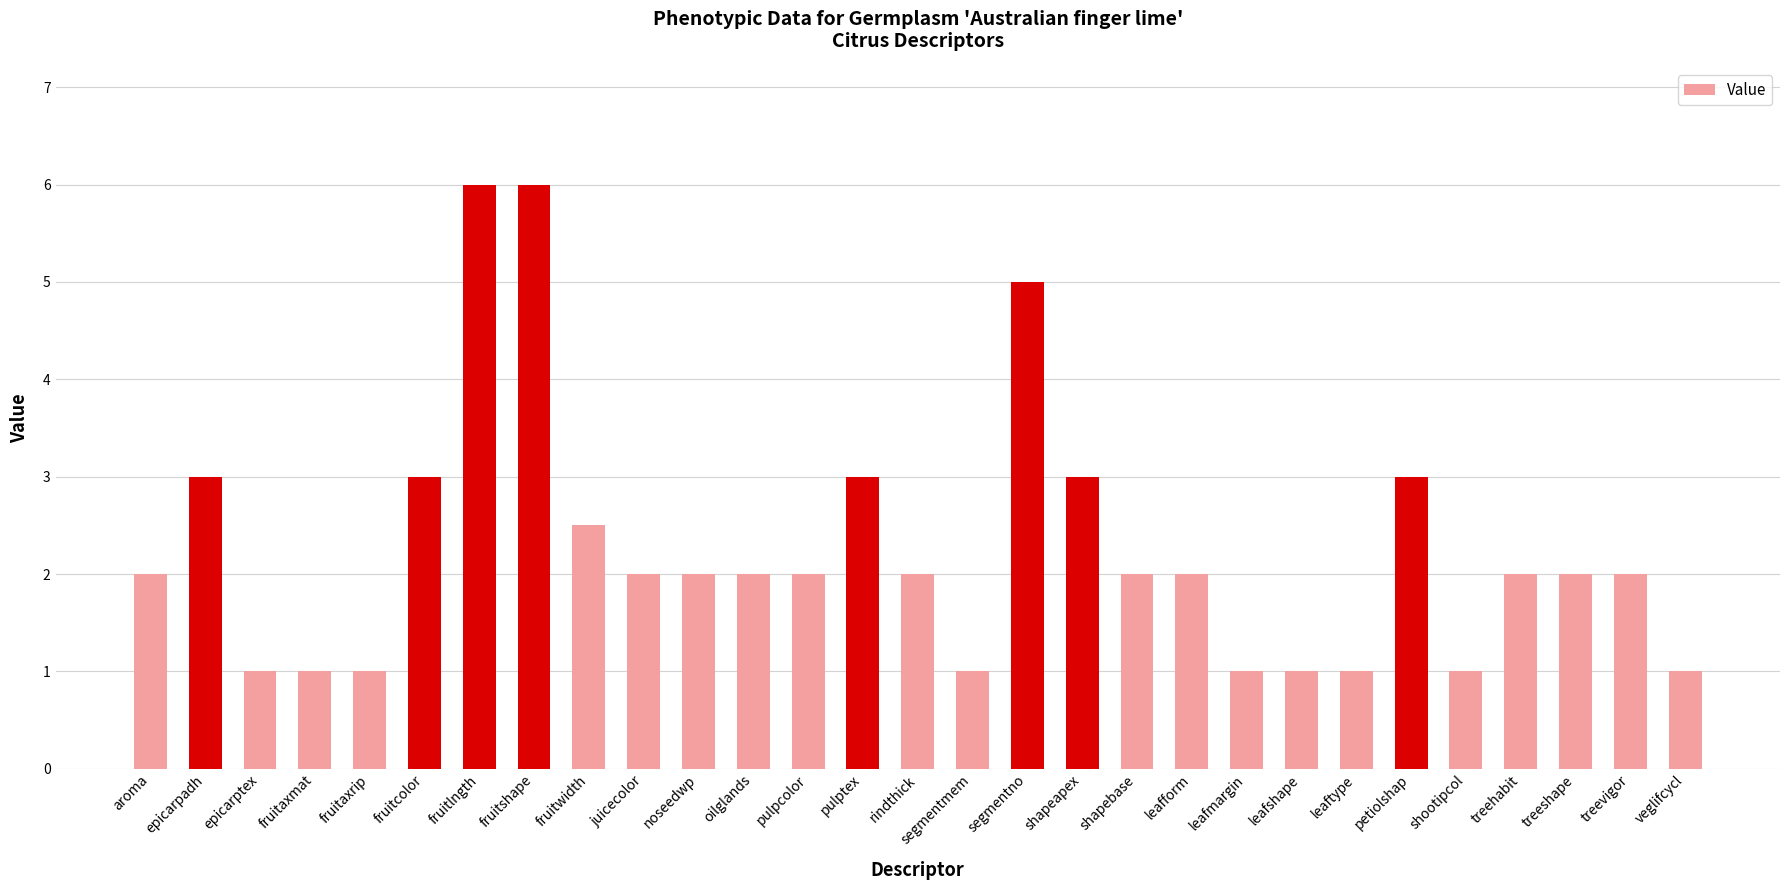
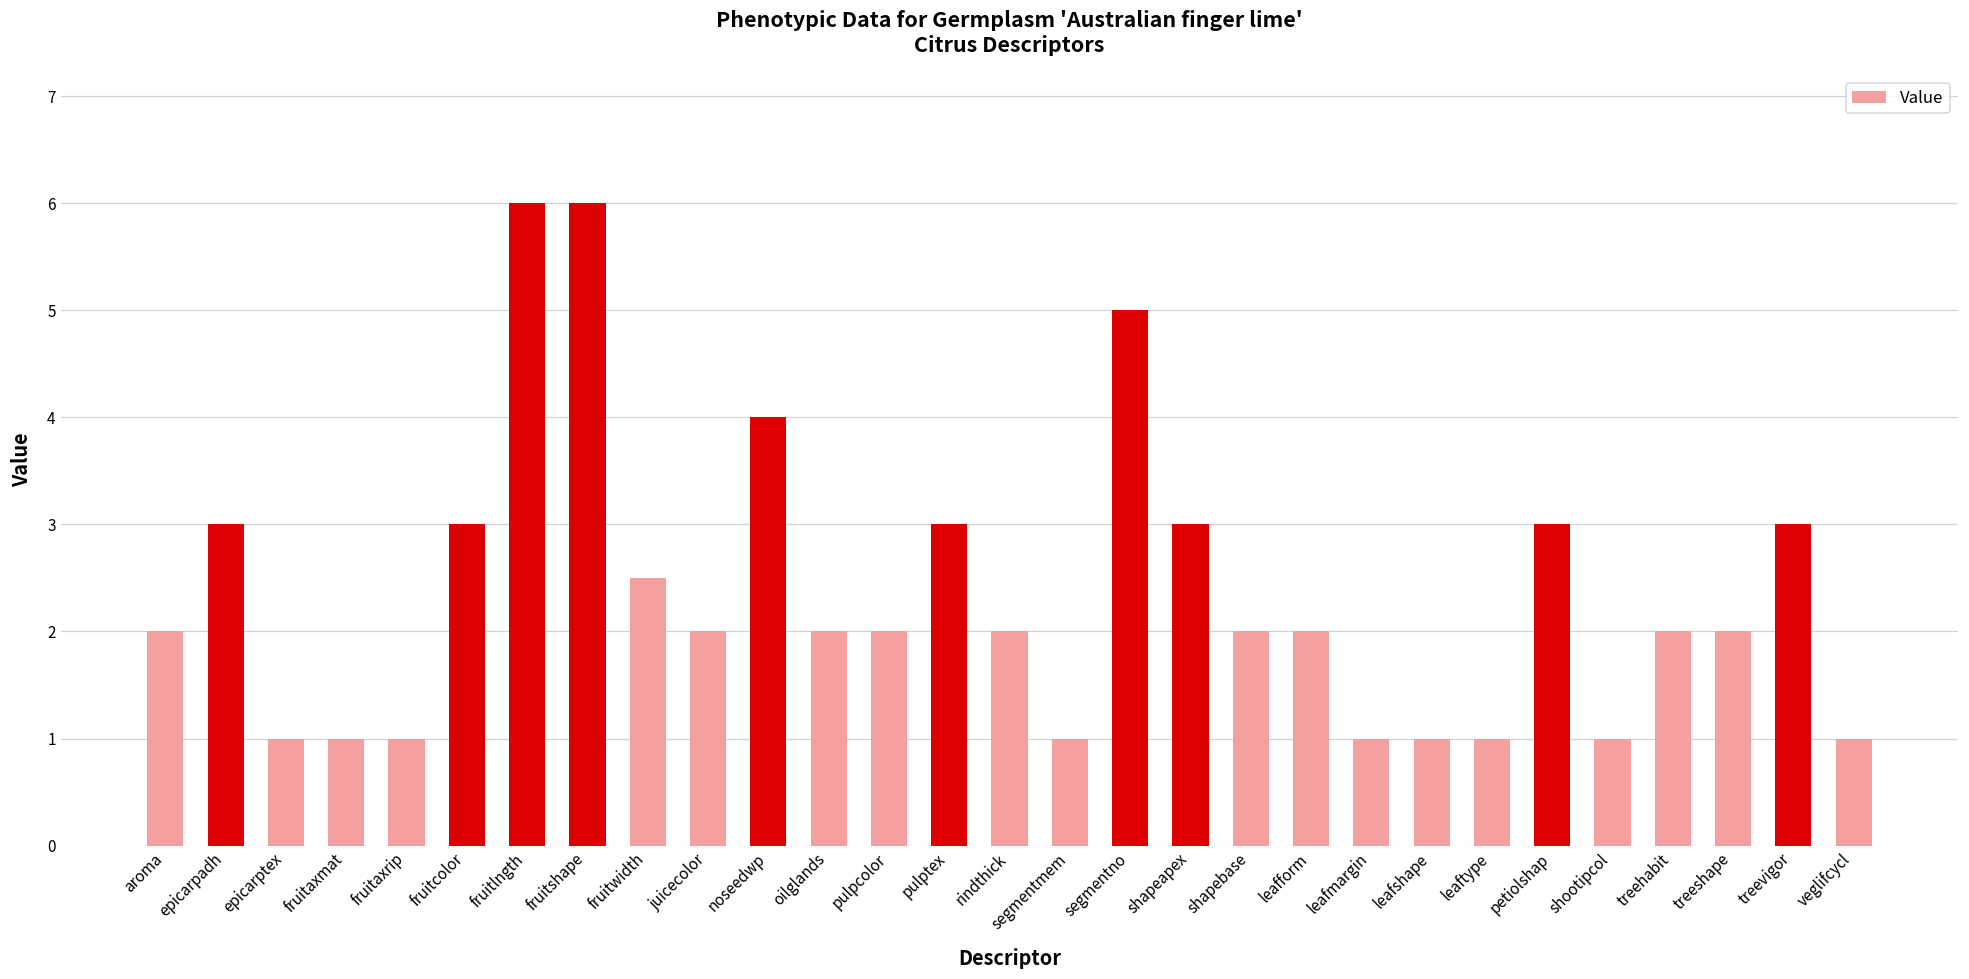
  {
    "aroma": 2,
    "epicarpadh": 3,
    "epicarptex": 1,
    "fruitaxmat": 1,
    "fruitaxrip": 1,
    "fruitcolor": 3,
    "fruitlngth": 6,
    "fruitshape": 6,
    "fruitwidth": 2.5,
    "juicecolor": 2,
-   "noseedwp": 2,
+   "noseedwp": 4,
    "oilglands": 2,
    "pulpcolor": 2,
    "pulptex": 3,
    "rindthick": 2,
    "segmentmem": 1,
    "segmentno": 5,
    "shapeapex": 3,
    "shapebase": 2,
    "leafform": 2,
    "leafmargin": 1,
    "leafshape": 1,
    "leaftype": 1,
    "petiolshap": 3,
    "shootipcol": 1,
    "treehabit": 2,
    "treeshape": 2,
-   "treevigor": 2,
+   "treevigor": 3,
    "veglifcycl": 1
  }
